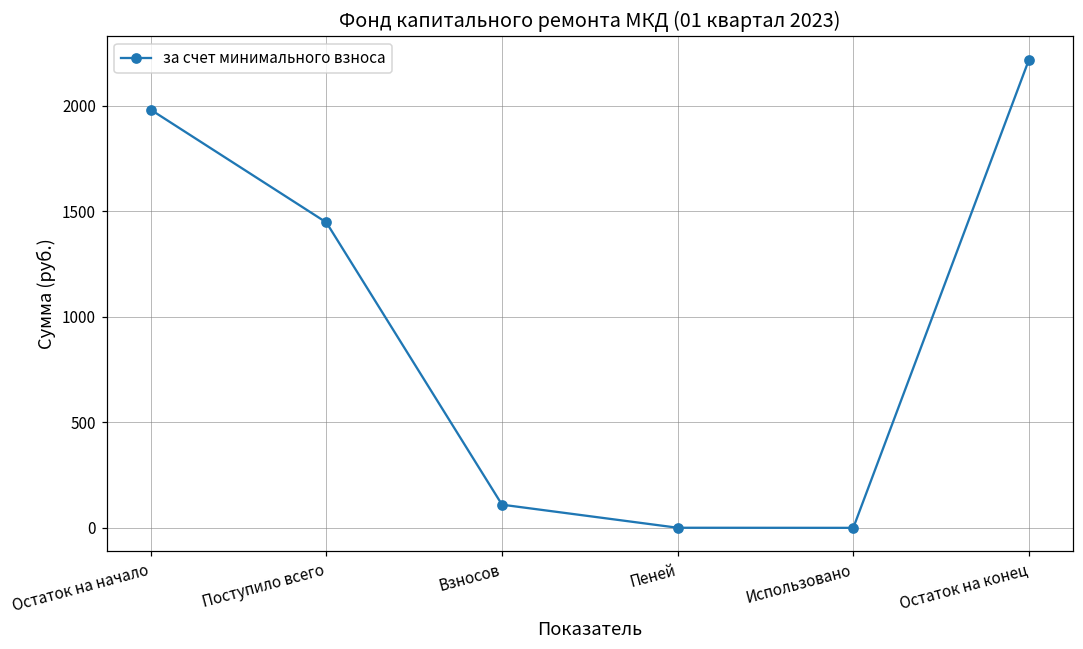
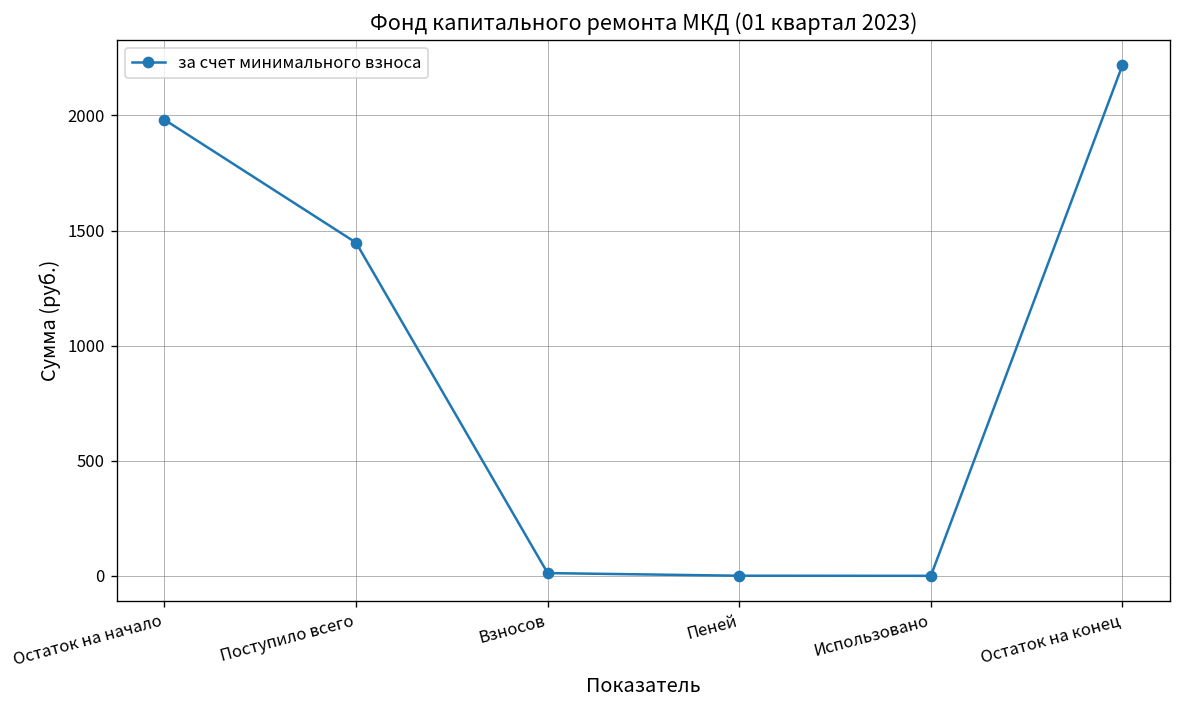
  {
    "Остаток на начало": 1980,
    "Поступило всего": 1450,
-   "Взносов": 110,
+   "Взносов": 10,
    "Пеней": 0,
    "Использовано": 0,
    "Остаток на конец": 2220
  }
